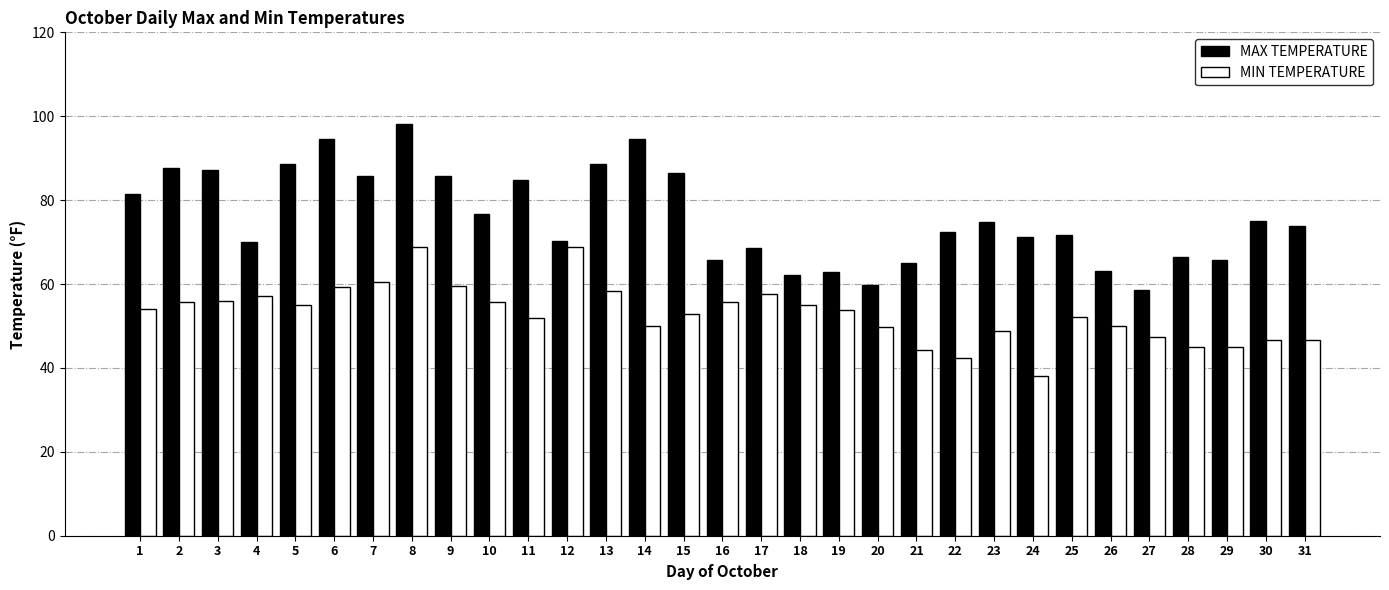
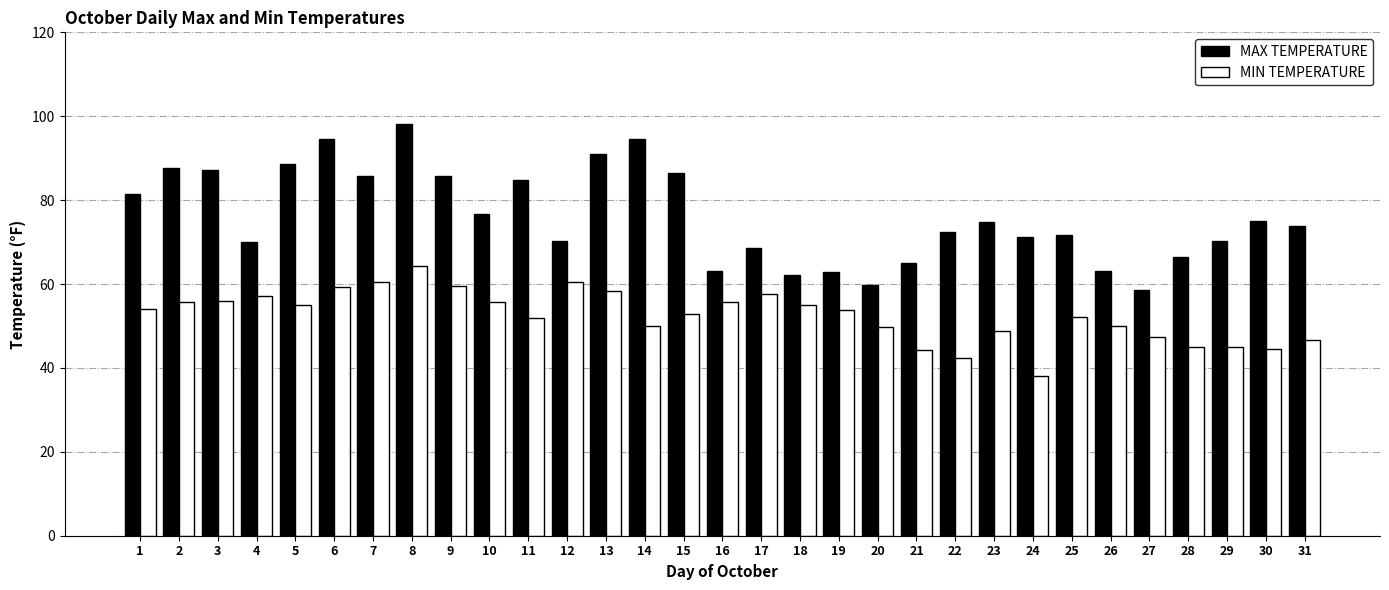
  {
    "MAX TEMPERATURE": {
      "1": 82,
      "2": 88,
      "3": 87,
      "4": 70,
      "5": 89,
      "6": 95,
      "7": 86,
      "8": 98,
      "9": 86,
      "10": 77,
      "11": 85,
      "12": 70,
-     "13": 89,
+     "13": 91,
      "14": 95,
      "15": 86,
-     "16": 66,
+     "16": 63,
      "17": 69,
      "18": 62,
      "19": 63,
      "20": 60,
      "21": 65,
      "22": 73,
      "23": 75,
      "24": 71,
      "25": 72,
      "26": 63,
      "27": 59,
      "28": 66,
-     "29": 66,
+     "29": 70,
      "30": 75,
      "31": 74
    },
    "MIN TEMPERATURE": {
      "1": 54,
      "2": 56,
      "3": 56,
      "4": 57,
      "5": 55,
      "6": 59,
      "7": 61,
-     "8": 69,
+     "8": 64,
      "9": 60,
      "10": 56,
      "11": 52,
-     "12": 69,
+     "12": 60,
      "13": 58,
      "14": 50,
      "15": 53,
      "16": 56,
      "17": 58,
      "18": 55,
      "19": 54,
      "20": 50,
      "21": 44,
      "22": 42,
      "23": 49,
      "24": 38,
      "25": 52,
      "26": 50,
      "27": 47,
      "28": 45,
      "29": 45,
-     "30": 47,
+     "30": 44,
      "31": 47
    }
  }
